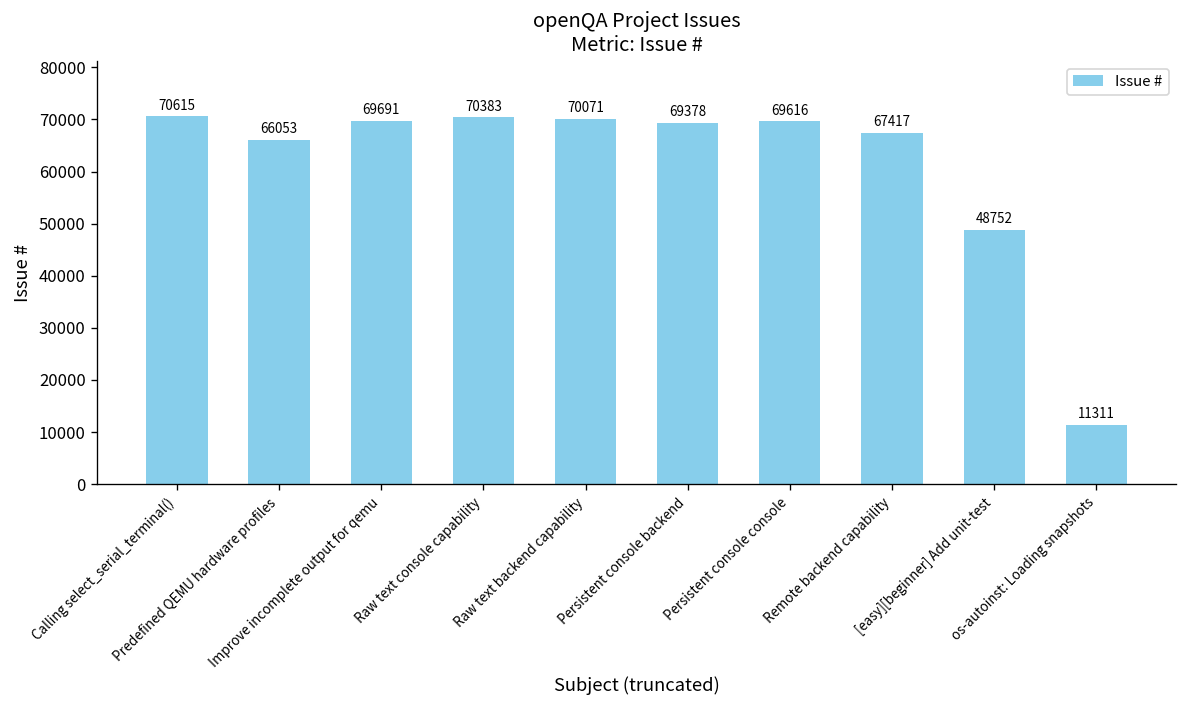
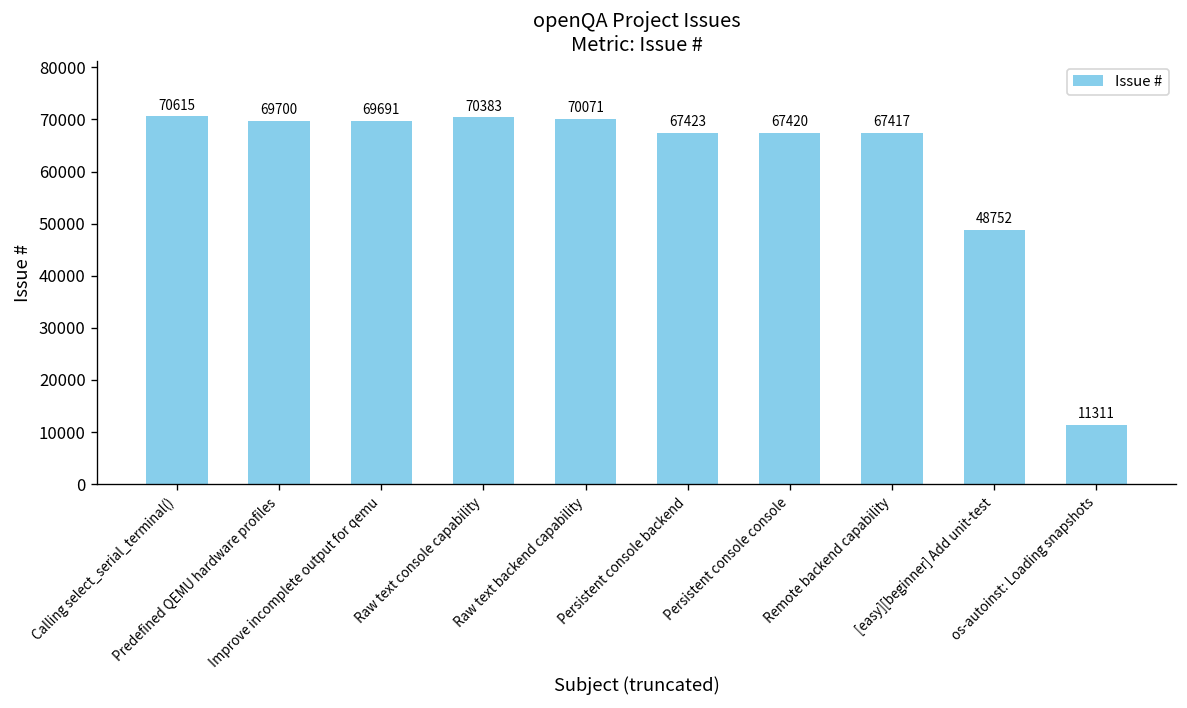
  {
    "Calling select_serial_terminal()": 70615,
-   "Predefined QEMU hardware profiles": 66053,
+   "Predefined QEMU hardware profiles": 69700,
    "Improve incomplete output for qemu": 69691,
    "Raw text console capability": 70383,
    "Raw text backend capability": 70071,
-   "Persistent console backend": 69378,
-   "Persistent console console": 69616,
+   "Persistent console backend": 67423,
+   "Persistent console console": 67420,
    "Remote backend capability": 67417,
    "[easy][beginner] Add unit-test": 48752,
    "os-autoinst: Loading snapshots": 11311
  }
